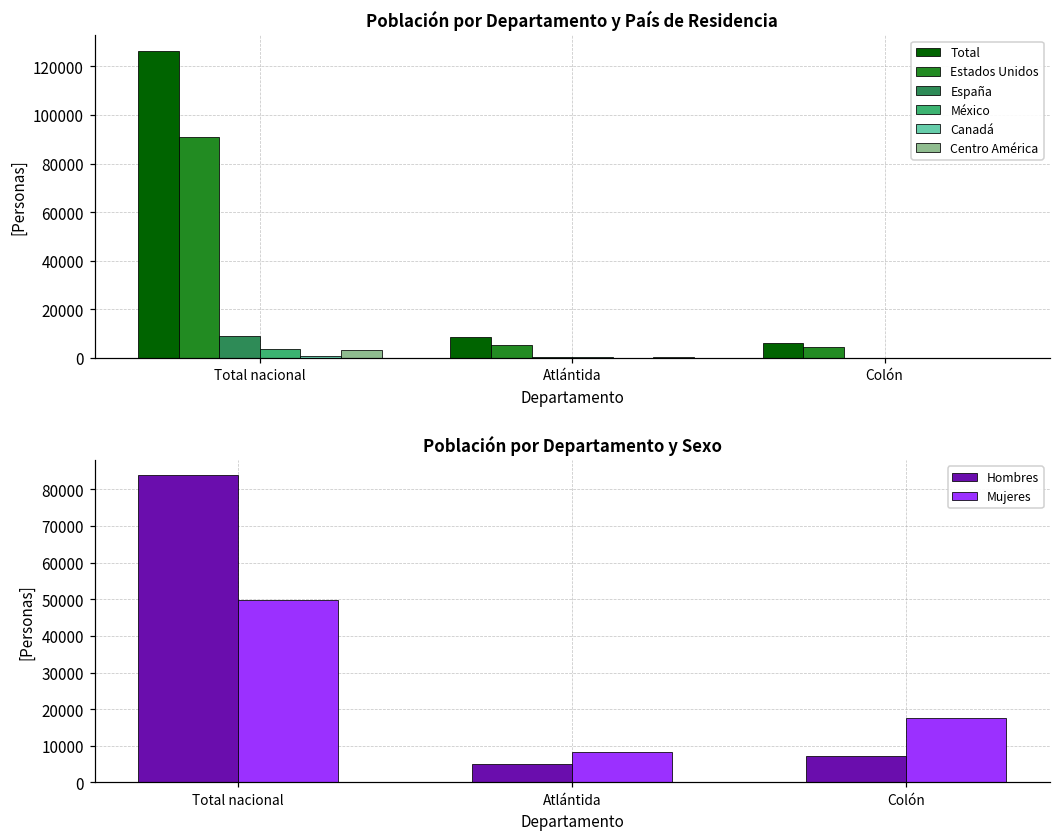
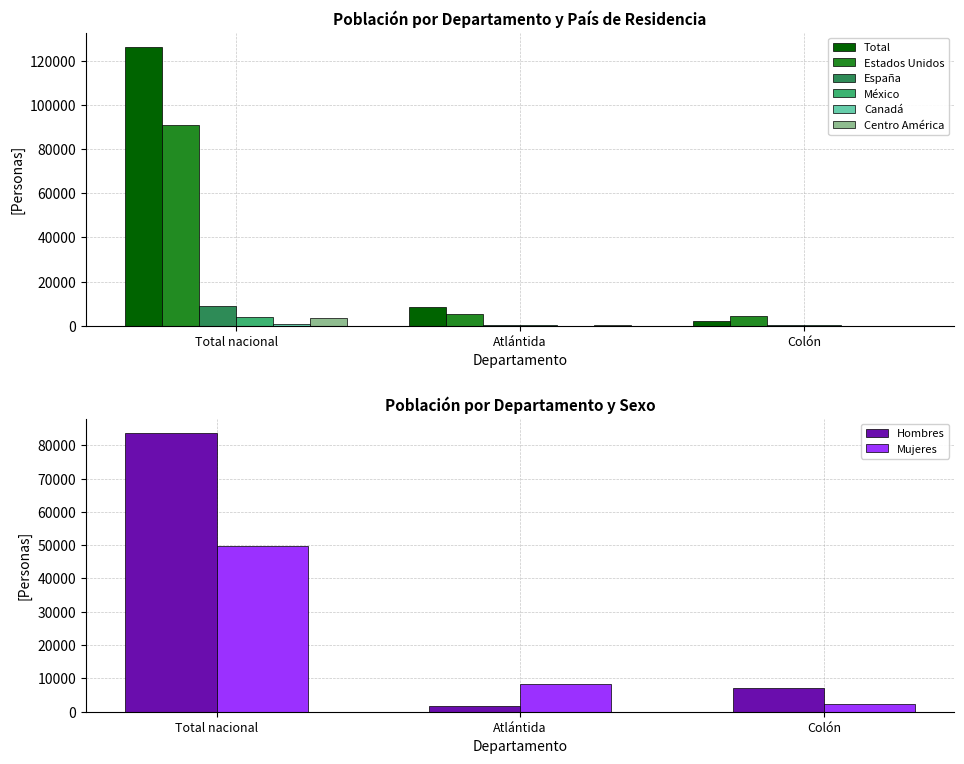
  {
    "Población por Departamento y País de Residencia": {
      "Total": {
        "Total nacional": 126000,
        "Atlántida": 9000,
-       "Colón": 6000
+       "Colón": 2000
      }
    },
    "Población por Departamento y Sexo": {
      "Hombres": {
        "Total nacional": 84000,
-       "Atlántida": 5000,
+       "Atlántida": 2000,
        "Colón": 7000
      },
      "Mujeres": {
        "Total nacional": 50000,
        "Atlántida": 8000,
-       "Colón": 18000
+       "Colón": 2000
      }
    }
  }
